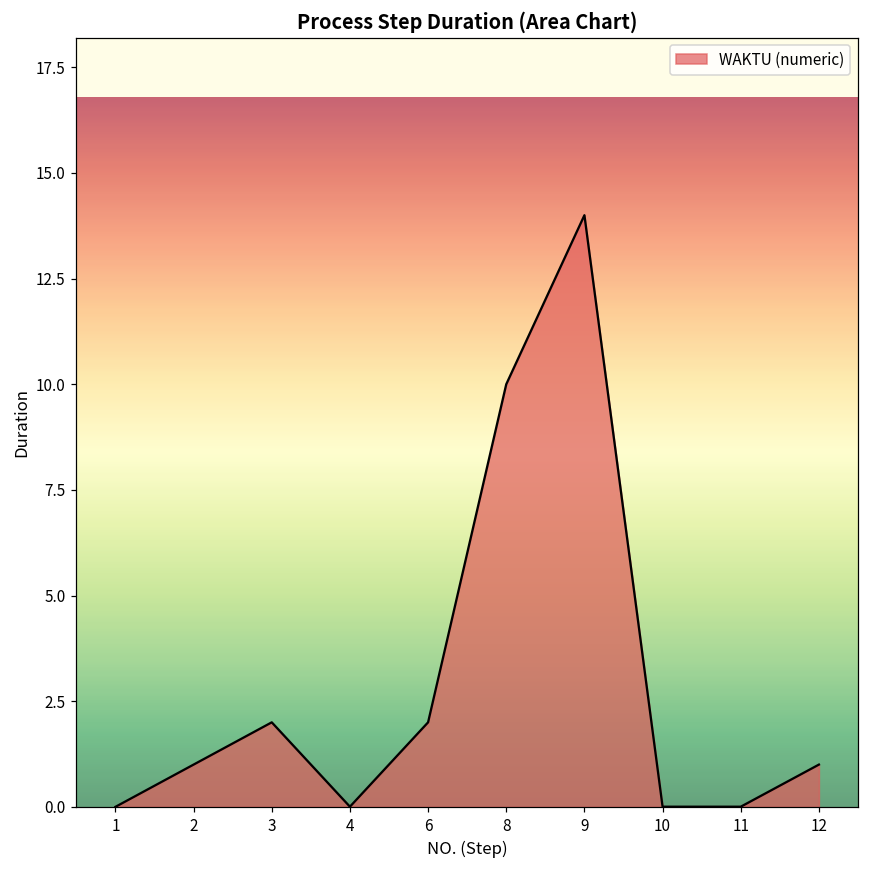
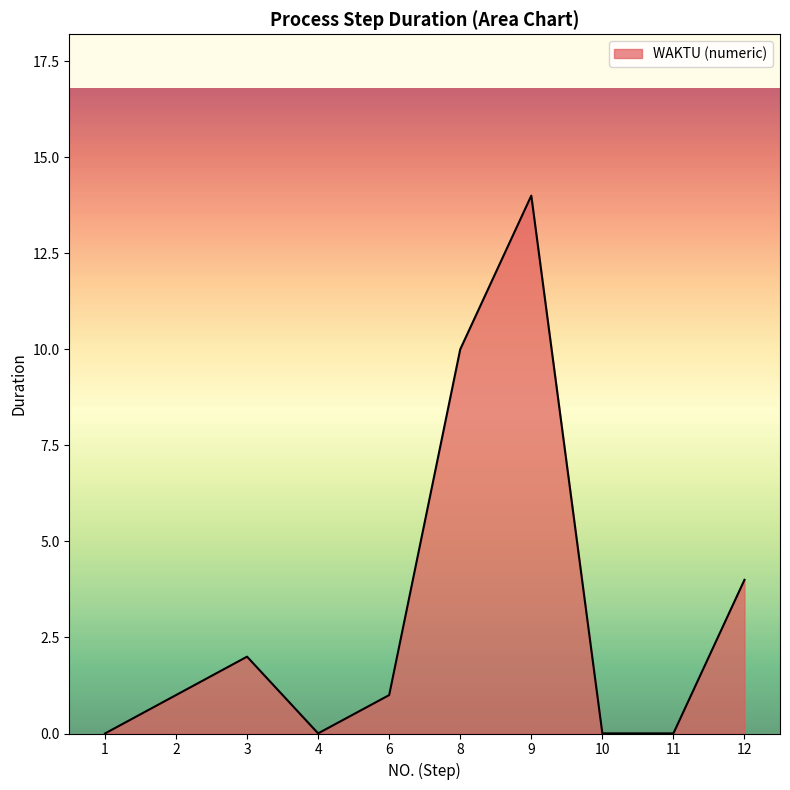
  {
    "1": 0,
    "2": 1,
    "3": 2,
    "4": 0,
-   "6": 2,
+   "6": 1,
    "8": 10,
    "9": 14,
    "10": 0,
    "11": 0,
-   "12": 1
+   "12": 4
  }
